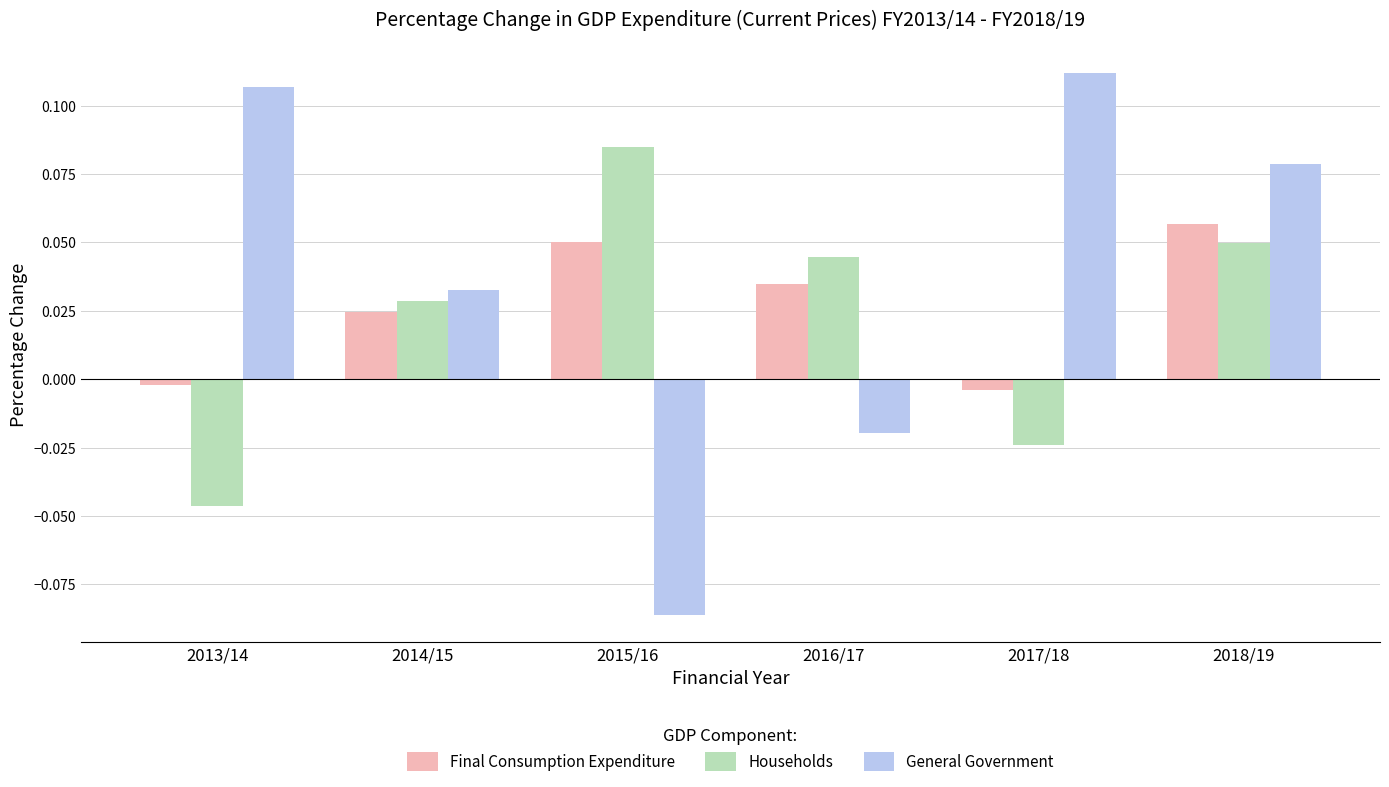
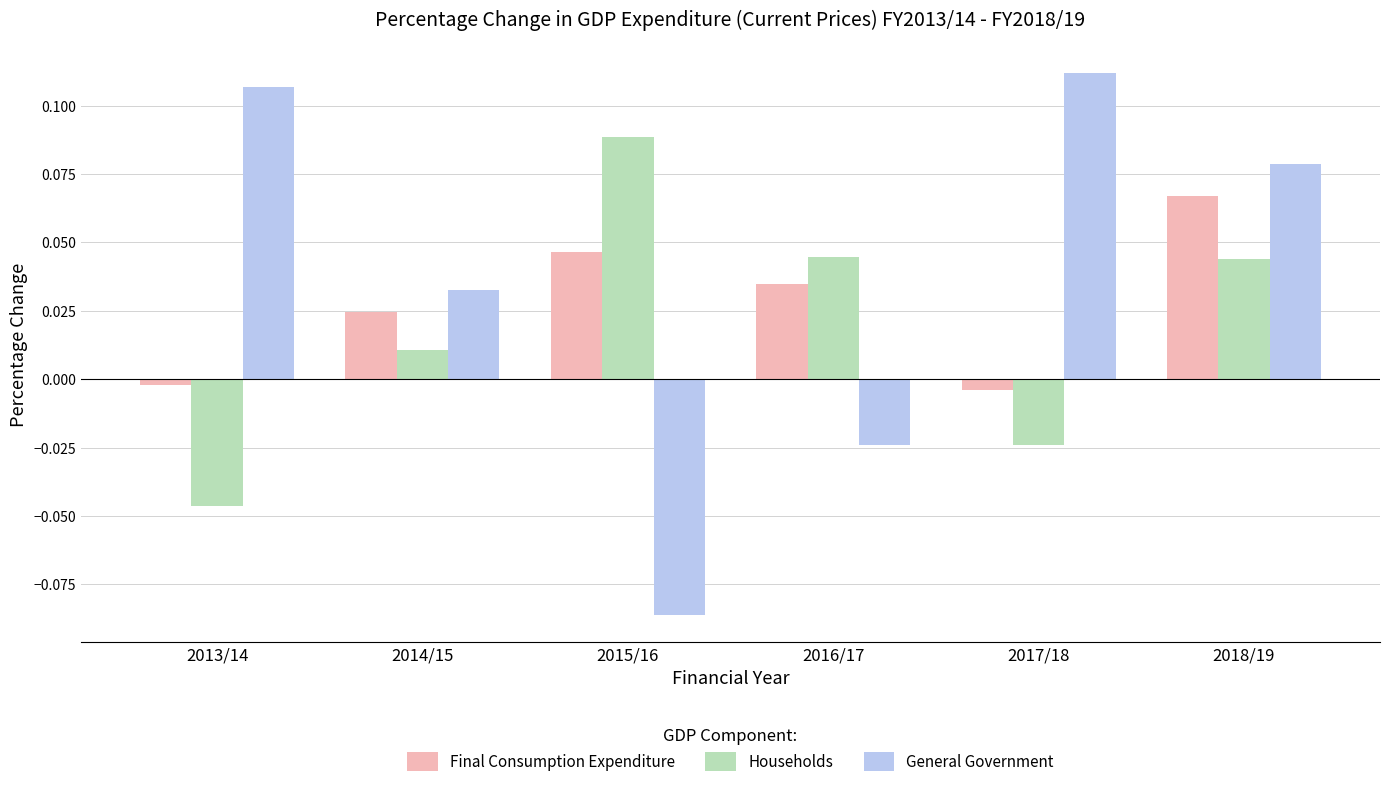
  {
    "Final Consumption Expenditure": {
      "2013/14": -0.002,
      "2014/15": 0.025,
-     "2015/16": 0.050,
+     "2015/16": 0.047,
      "2016/17": 0.035,
      "2017/18": -0.004,
-     "2018/19": 0.057
+     "2018/19": 0.067
    },
    "Households": {
      "2013/14": -0.046,
-     "2014/15": 0.029,
-     "2015/16": 0.085,
+     "2014/15": 0.011,
+     "2015/16": 0.089,
      "2016/17": 0.045,
      "2017/18": -0.024,
-     "2018/19": 0.050
+     "2018/19": 0.044
    },
    "General Government": {
      "2013/14": 0.107,
      "2014/15": 0.033,
      "2015/16": -0.086,
-     "2016/17": -0.020,
+     "2016/17": -0.024,
      "2017/18": 0.112,
      "2018/19": 0.079
    }
  }
